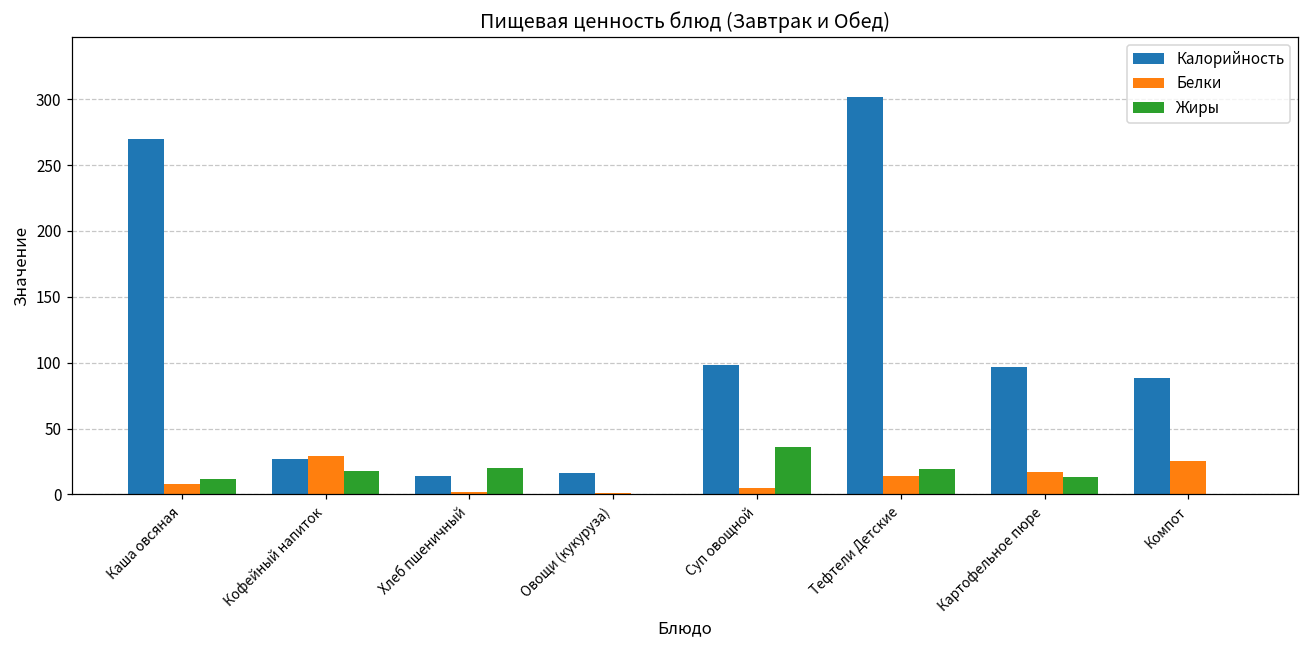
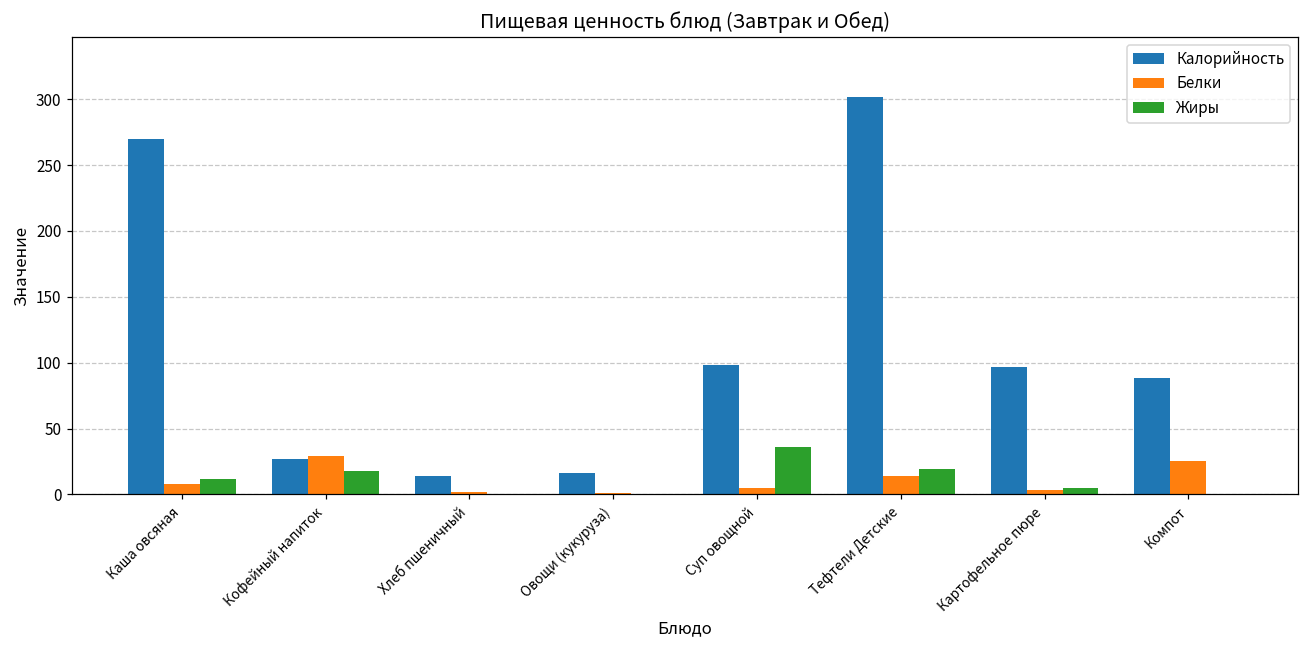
  {
    "Калорийность": {
      "Каша овсяная": 270,
      "Кофейный напиток": 27,
      "Хлеб пшеничный": 14,
      "Овощи (кукуруза)": 16,
      "Суп овощной": 98,
      "Тефтели Детские": 302,
      "Картофельное пюре": 97,
      "Компот": 88
    },
    "Белки": {
      "Каша овсяная": 8,
      "Кофейный напиток": 29,
      "Суп овощной": 5,
      "Тефтели Детские": 14,
-     "Картофельное пюре": 17,
+     "Картофельное пюре": 3,
      "Компот": 25
    },
    "Жиры": {
      "Каша овсяная": 12,
      "Кофейный напиток": 18,
-     "Хлеб пшеничный": 20,
+     "Хлеб пшеничный": 0,
      "Овощи (кукуруза)": 0,
      "Суп овощной": 36,
      "Тефтели Детские": 19,
-     "Картофельное пюре": 13,
+     "Картофельное пюре": 5,
      "Компот": 0
    }
  }
